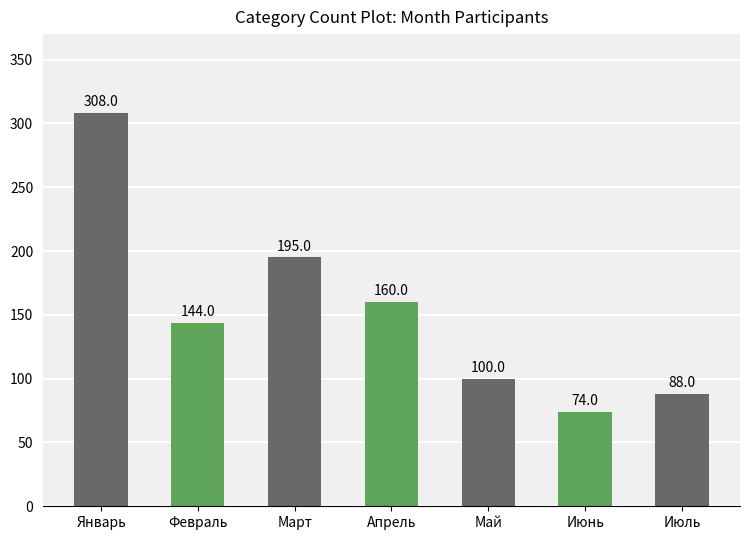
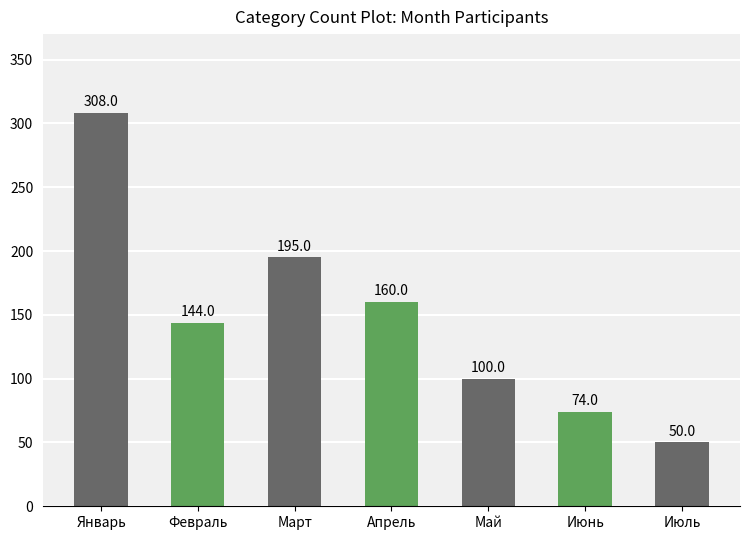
  {
    "Январь": 308.0,
    "Февраль": 144.0,
    "Март": 195.0,
    "Апрель": 160.0,
    "Май": 100.0,
    "Июнь": 74.0,
-   "Июль": 88.0
+   "Июль": 50.0
  }
